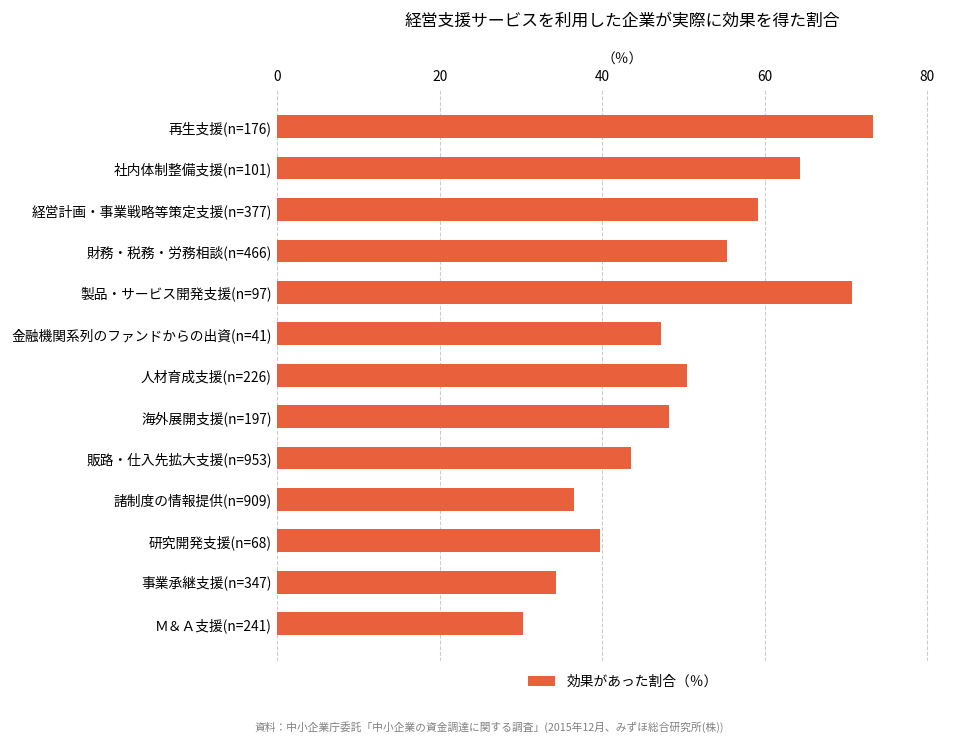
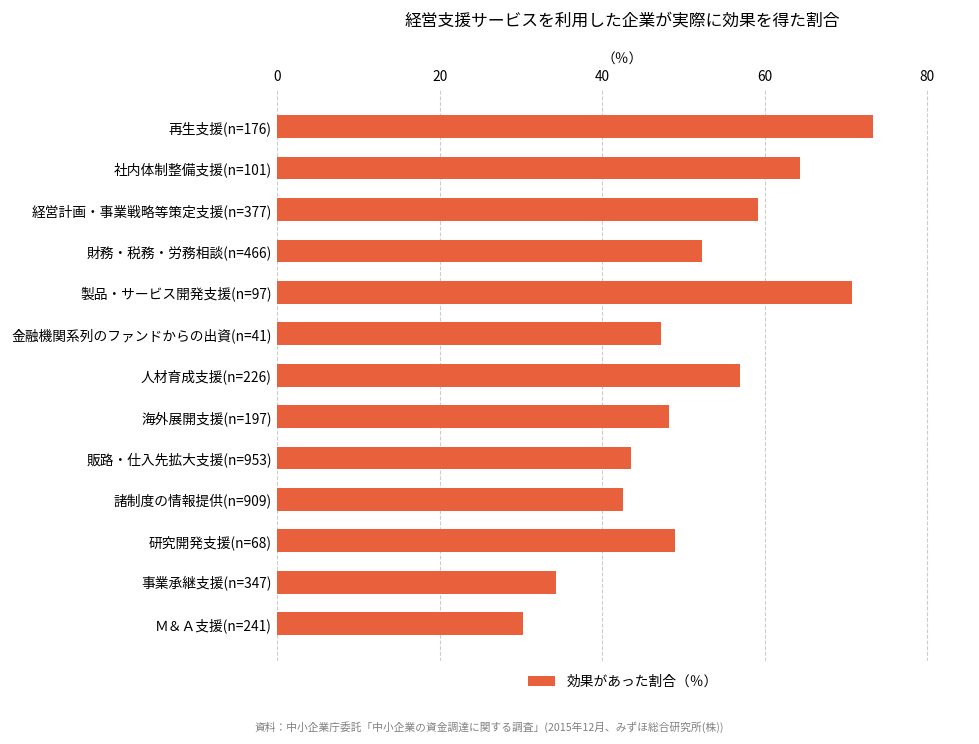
  {
    "再生支援(n=176)": 73,
    "社内体制整備支援(n=101)": 64,
    "経営計画・事業戦略等策定支援(n=377)": 59,
-   "財務・税務・労務相談(n=466)": 55,
+   "財務・税務・労務相談(n=466)": 52,
    "製品・サービス開発支援(n=97)": 71,
    "金融機関系列のファンドからの出資(n=41)": 47,
-   "人材育成支援(n=226)": 50,
+   "人材育成支援(n=226)": 57,
    "海外展開支援(n=197)": 48,
    "販路・仕入先拡大支援(n=953)": 44,
-   "諸制度の情報提供(n=909)": 37,
-   "研究開発支援(n=68)": 40,
+   "諸制度の情報提供(n=909)": 43,
+   "研究開発支援(n=68)": 49,
    "事業承継支援(n=347)": 34,
    "Ｍ＆Ａ支援(n=241)": 30
  }
